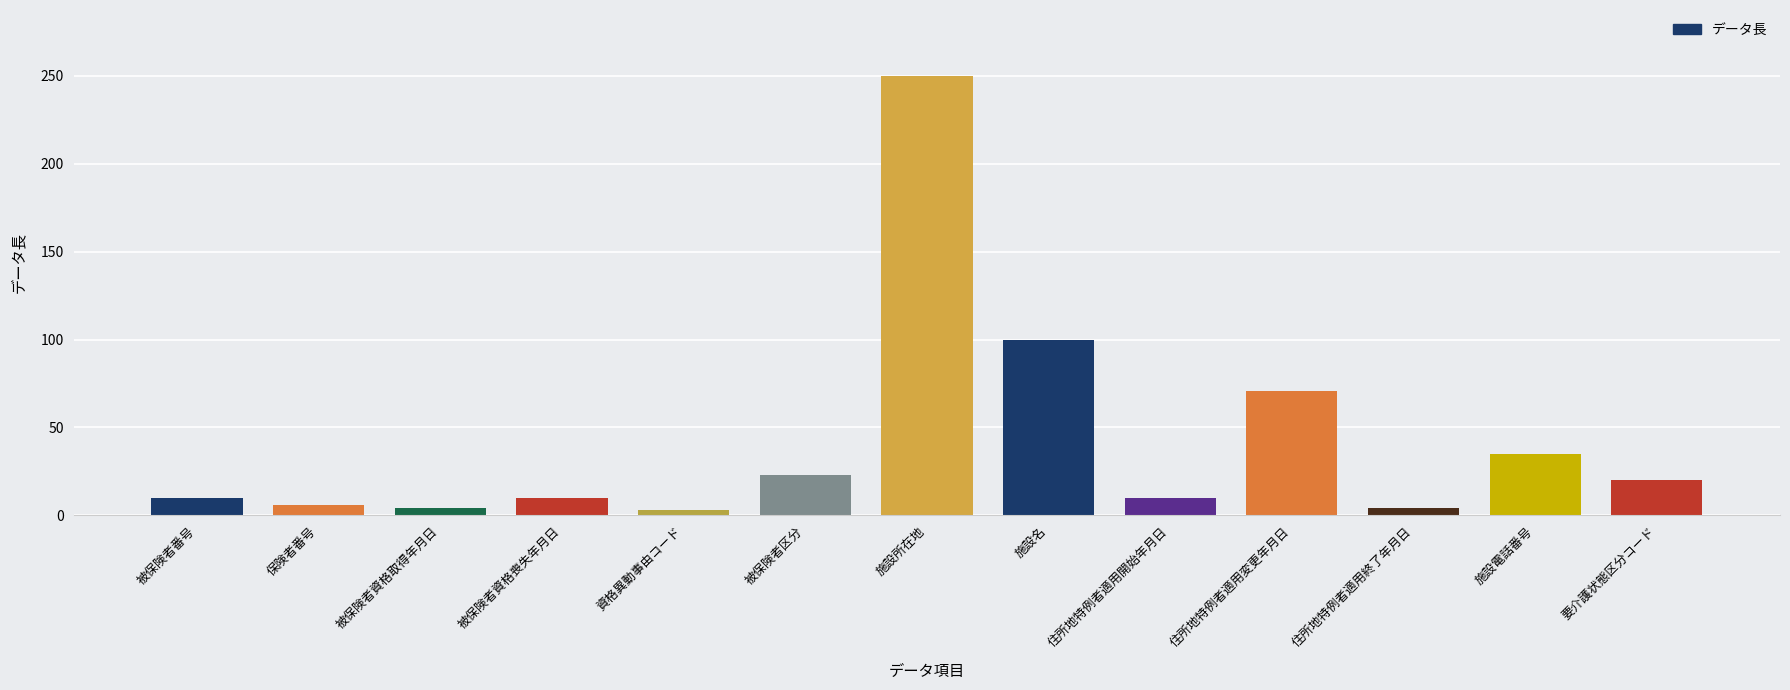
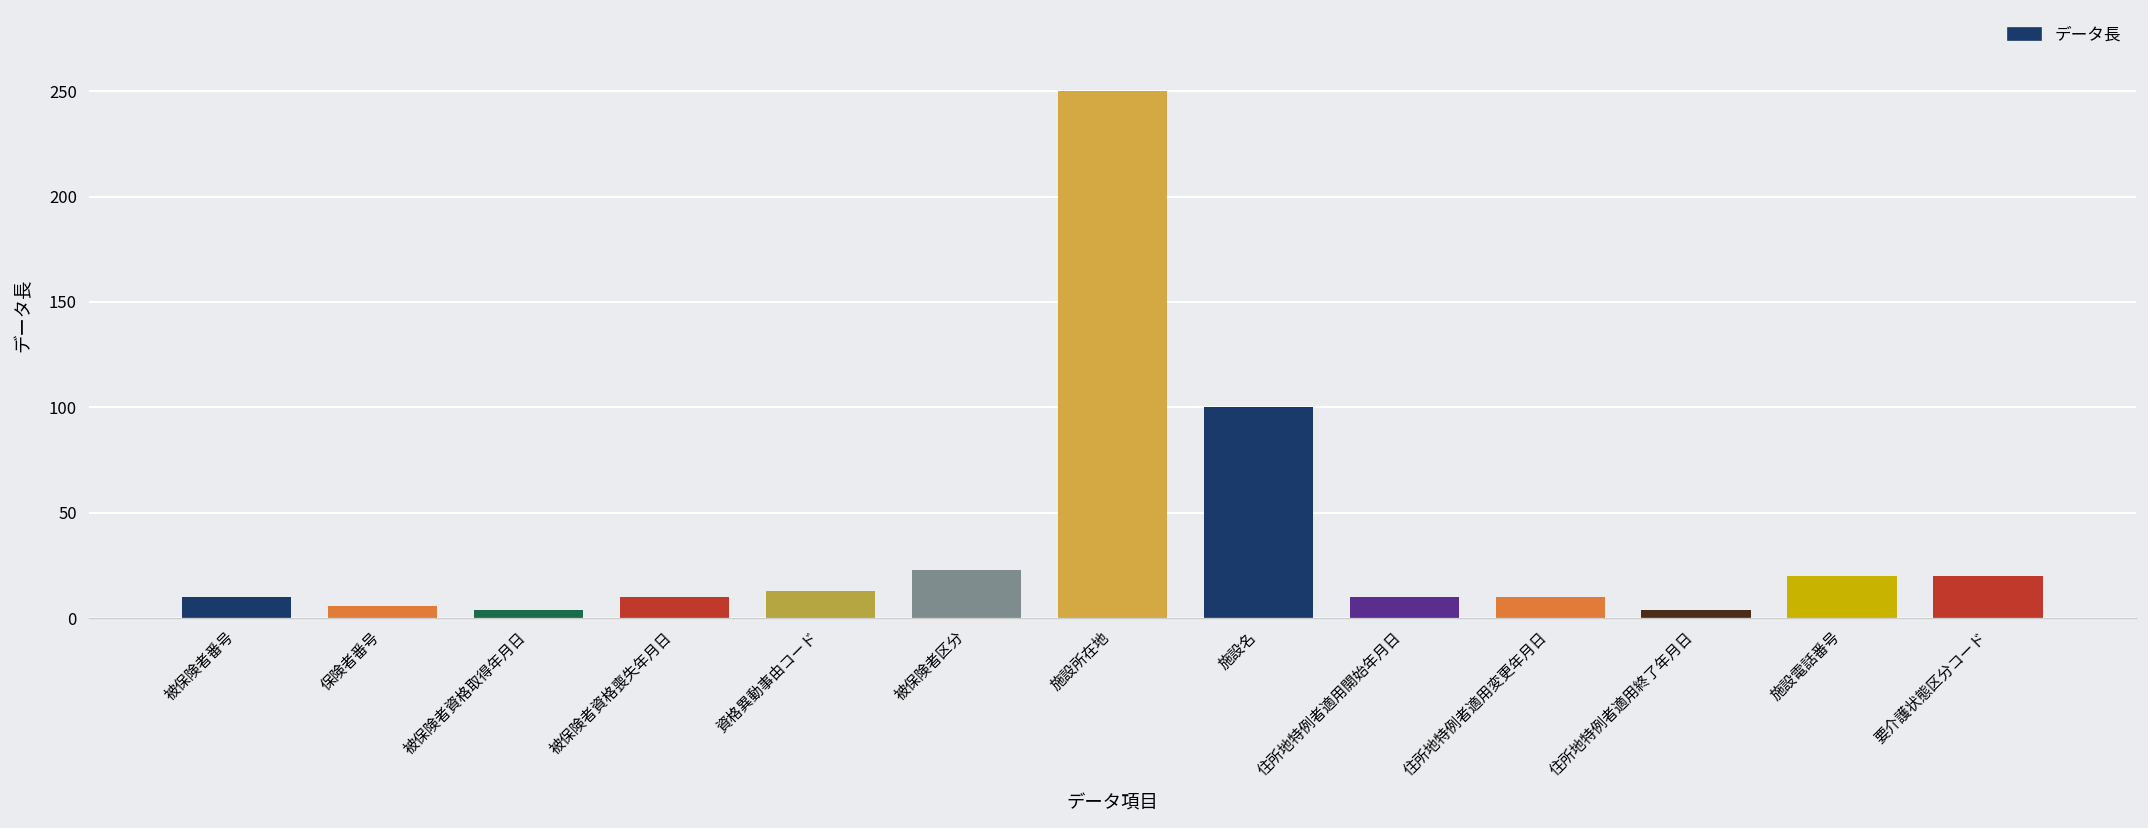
  {
    "被保険者番号": 10,
    "保険者番号": 6,
    "被保険者資格取得年月日": 4,
    "被保険者資格喪失年月日": 10,
-   "資格異動事由コード": 3,
+   "資格異動事由コード": 13,
    "被保険者区分": 23,
    "施設所在地": 250,
    "施設名": 100,
    "住所地特例者適用開始年月日": 10,
-   "住所地特例者適用変更年月日": 71,
+   "住所地特例者適用変更年月日": 10,
    "住所地特例者適用終了年月日": 4,
-   "施設電話番号": 35,
+   "施設電話番号": 20,
    "要介護状態区分コード": 20
  }
